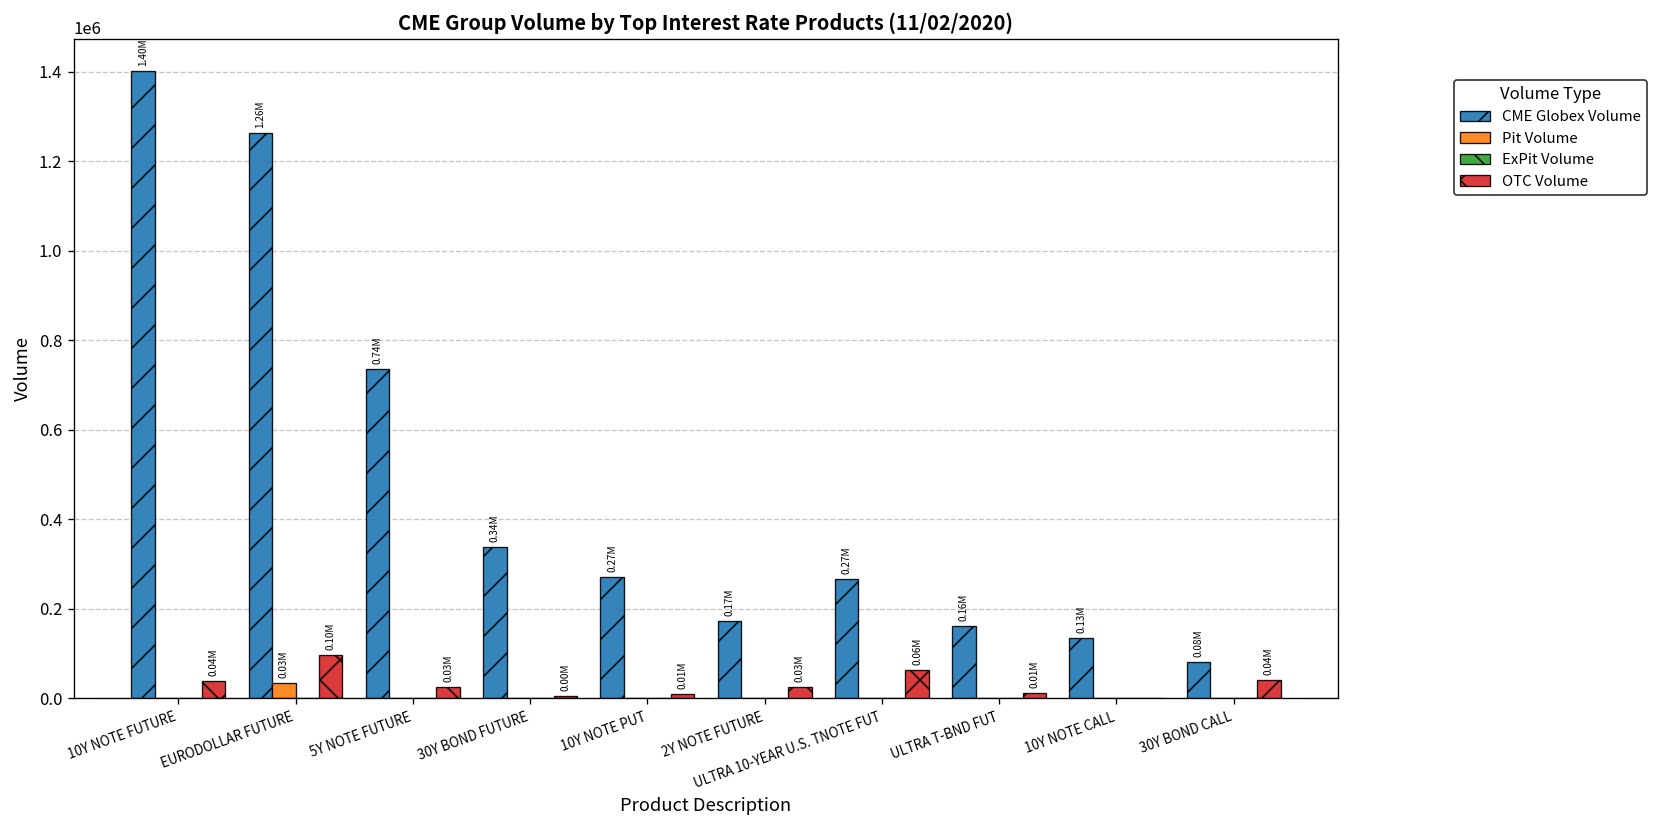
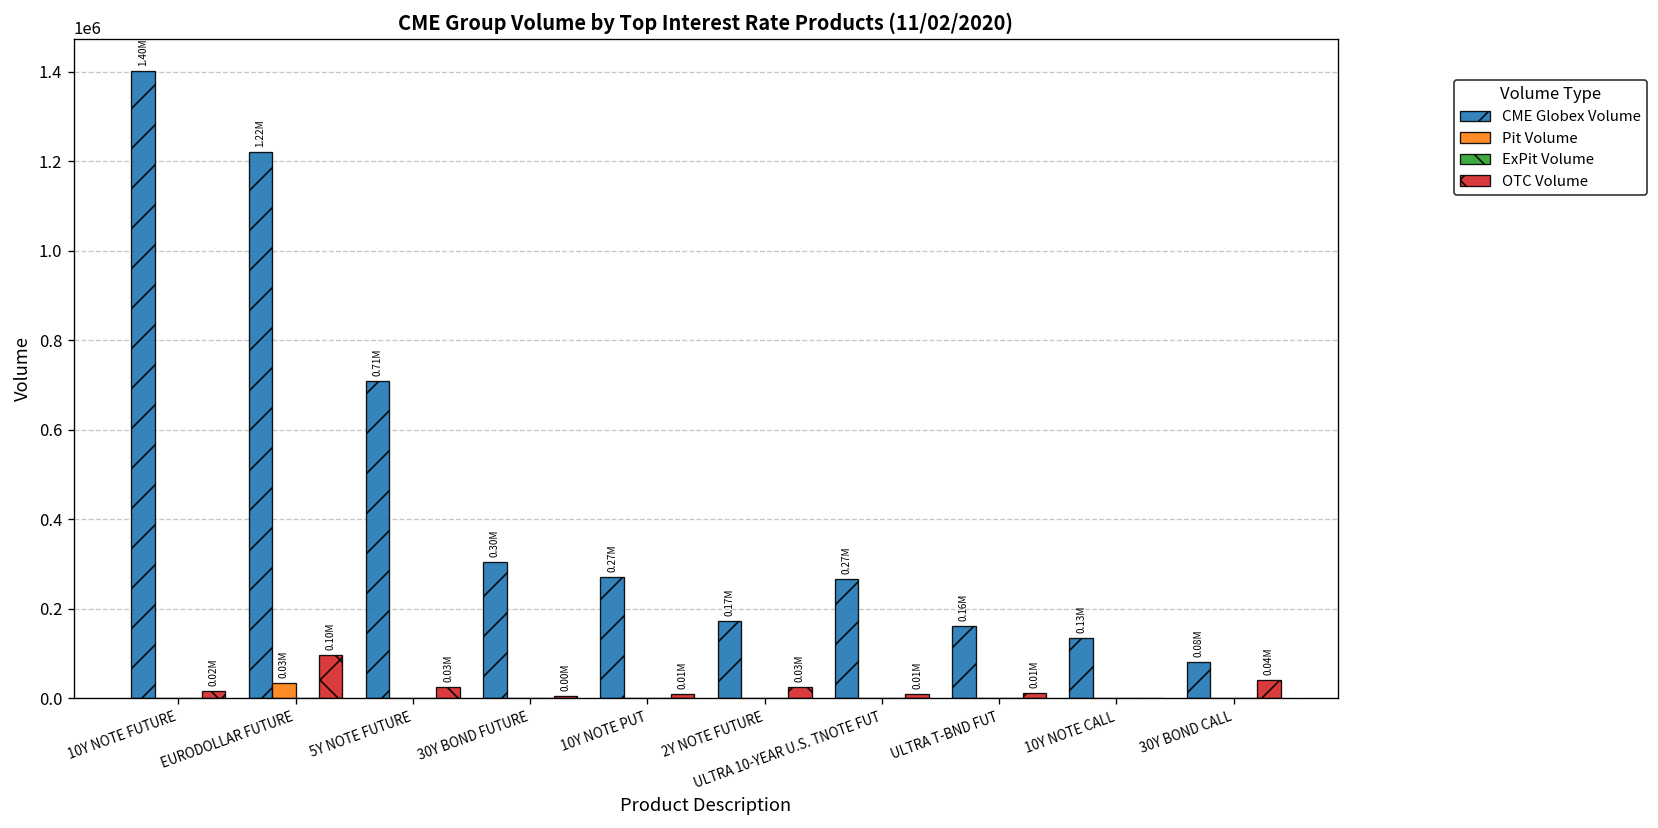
  {
    "CME Globex Volume": {
      "10Y NOTE FUTURE": "1.40M",
-     "EURODOLLAR FUTURE": "1.26M",
-     "5Y NOTE FUTURE": "0.74M",
-     "30Y BOND FUTURE": "0.34M",
+     "EURODOLLAR FUTURE": "1.22M",
+     "5Y NOTE FUTURE": "0.71M",
+     "30Y BOND FUTURE": "0.30M",
      "10Y NOTE PUT": "0.27M",
      "2Y NOTE FUTURE": "0.17M",
      "ULTRA 10-YEAR U.S. TNOTE FUT": "0.27M",
      "ULTRA T-BND FUT": "0.16M",
      "10Y NOTE CALL": "0.13M",
      "30Y BOND CALL": "0.08M"
    },
    "Pit Volume": {
      "EURODOLLAR FUTURE": "0.03M"
    },
    "ExPit Volume": {
      "30Y BOND FUTURE": "0.00M"
    },
    "OTC Volume": {
-     "10Y NOTE FUTURE": "0.04M",
+     "10Y NOTE FUTURE": "0.02M",
      "EURODOLLAR FUTURE": "0.10M",
      "5Y NOTE FUTURE": "0.03M",
      "10Y NOTE PUT": "0.01M",
      "2Y NOTE FUTURE": "0.03M",
-     "ULTRA 10-YEAR U.S. TNOTE FUT": "0.06M",
+     "ULTRA 10-YEAR U.S. TNOTE FUT": "0.01M",
      "ULTRA T-BND FUT": "0.01M",
      "30Y BOND CALL": "0.04M"
    }
  }
